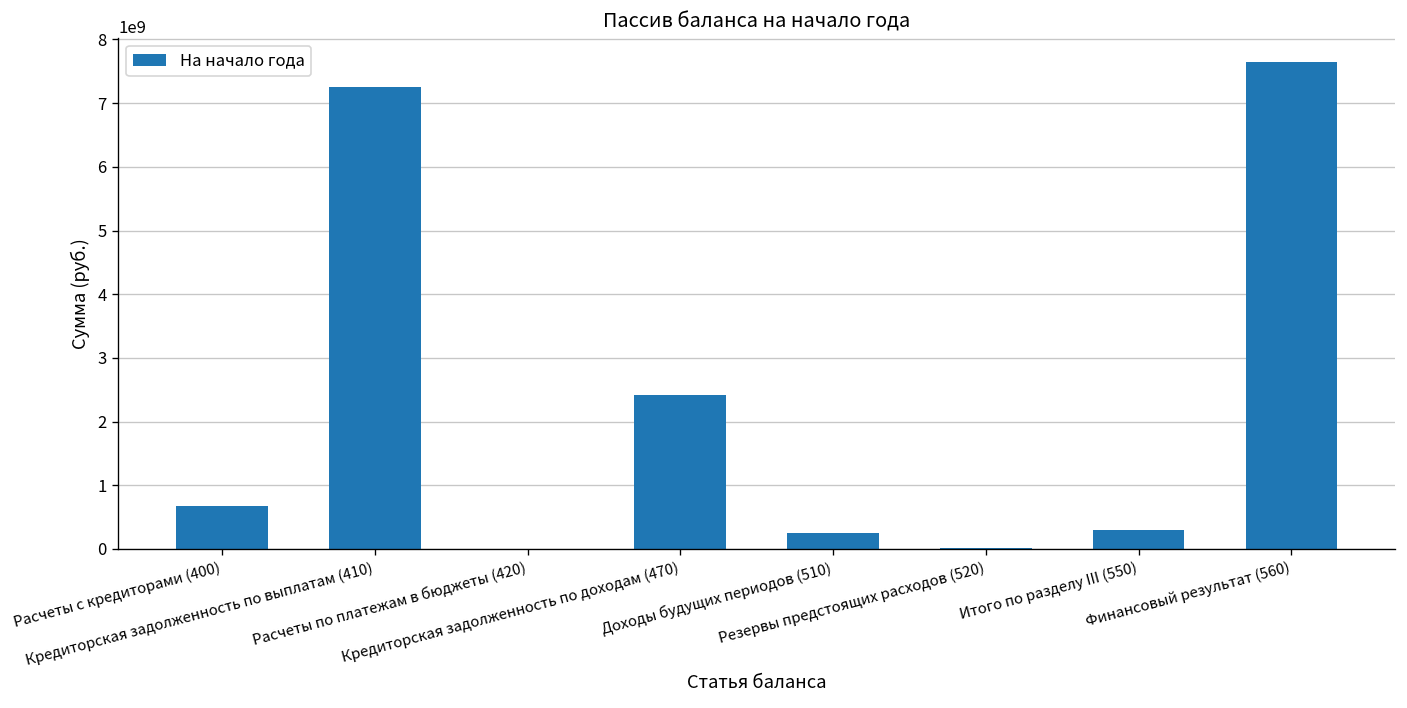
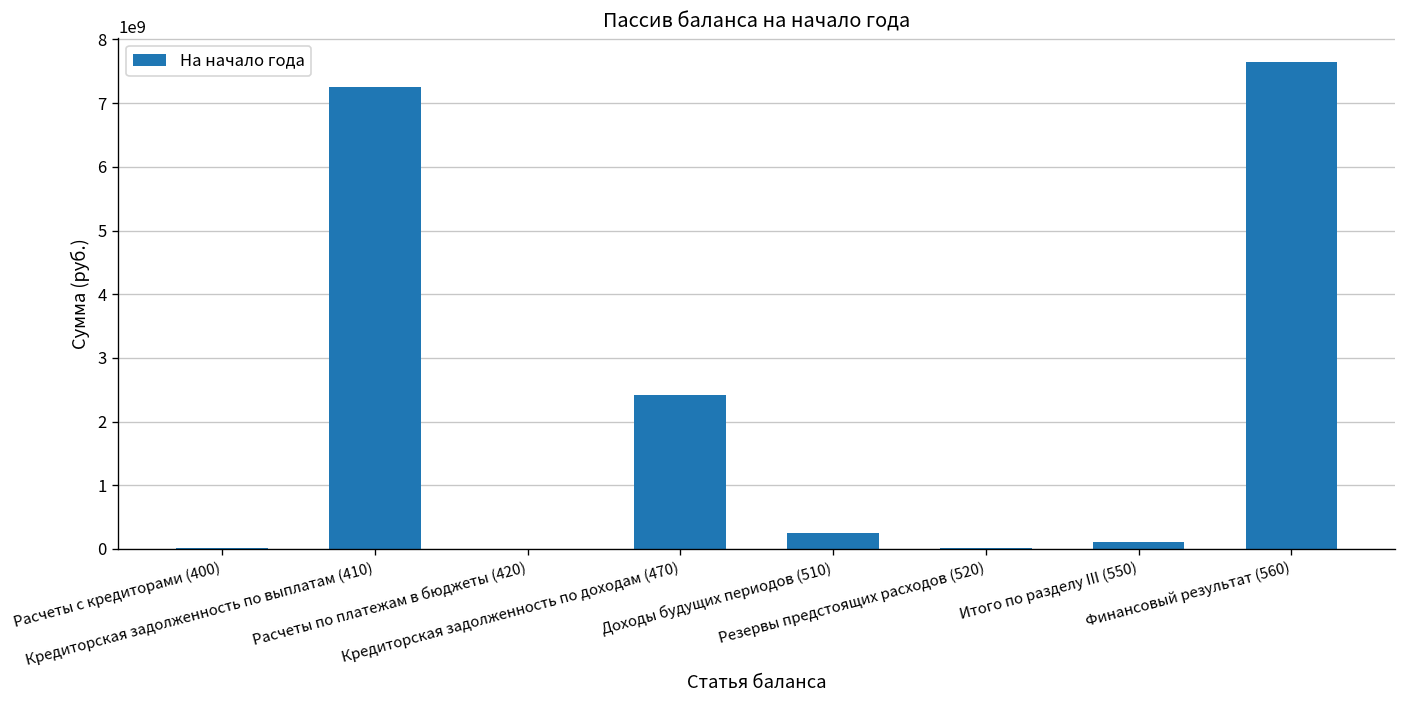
  {
-   "Расчеты с кредиторами (400)": 700000000,
+   "Расчеты с кредиторами (400)": 0,
    "Кредиторская задолженность по выплатам (410)": 7200000000,
    "Кредиторская задолженность по доходам (470)": 2400000000,
    "Доходы будущих периодов (510)": 200000000,
-   "Итого по разделу III (550)": 300000000,
+   "Итого по разделу III (550)": 100000000,
    "Финансовый результат (560)": 7600000000
  }
